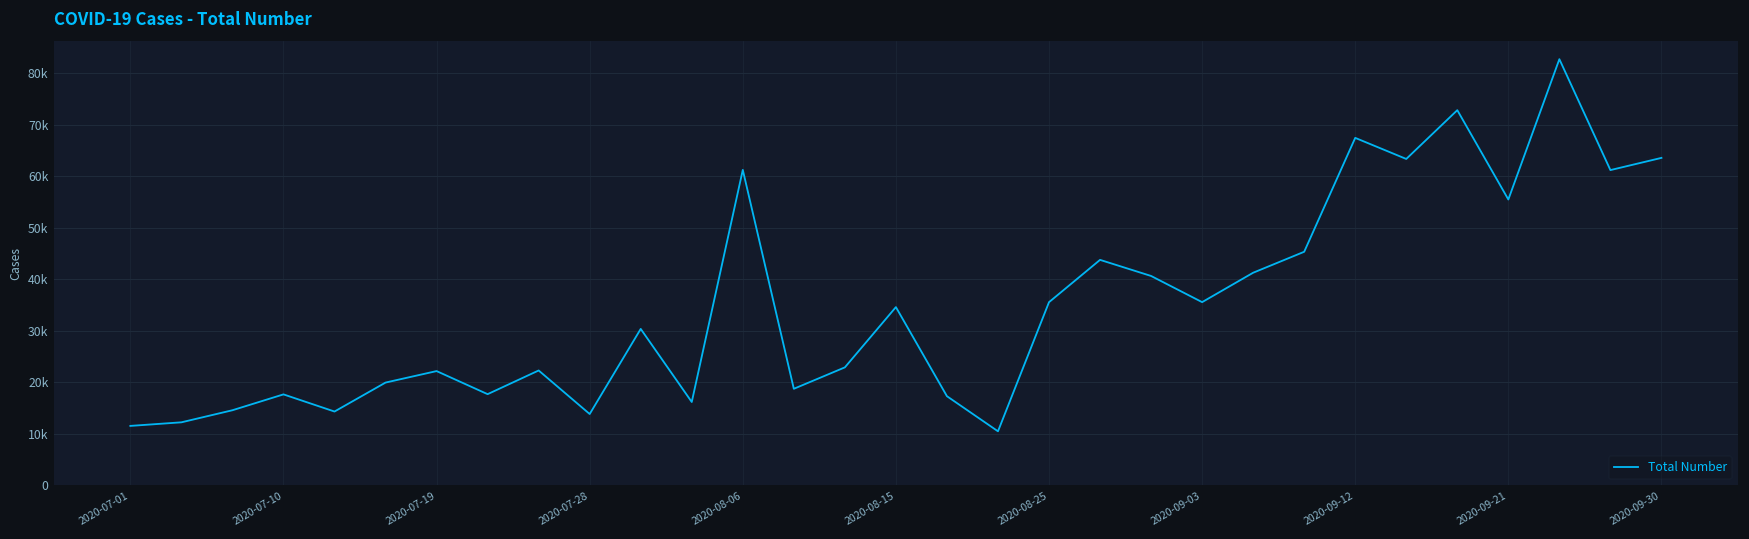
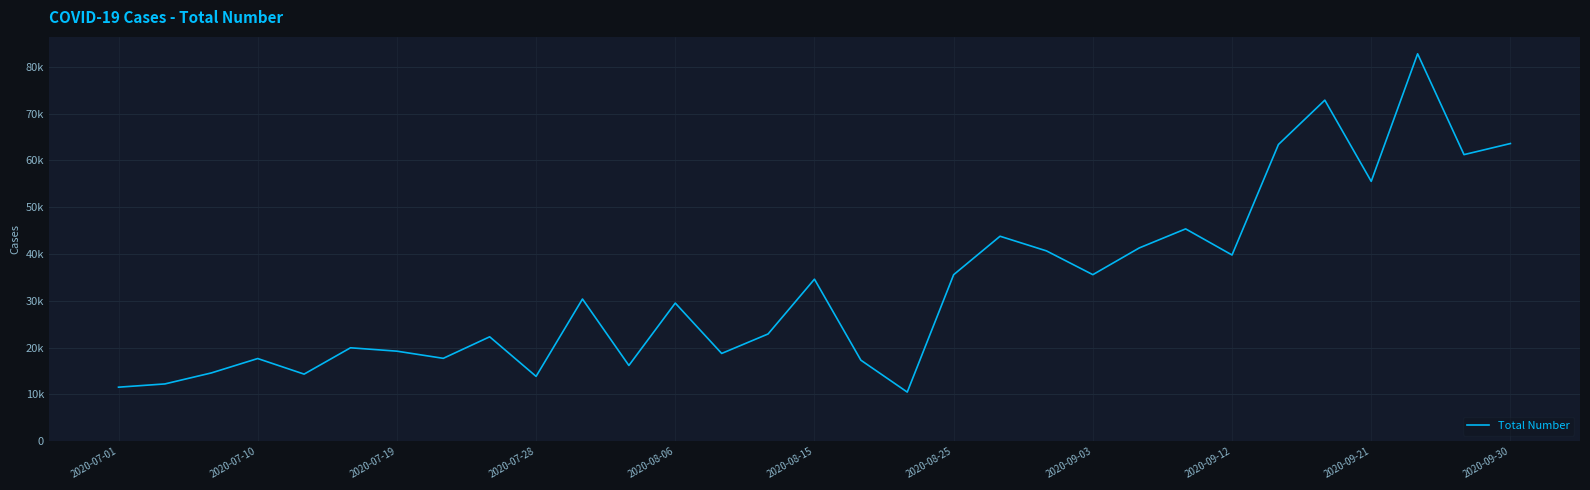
  {
    "2020-07-01": 12000,
    "2020-07-10": 18000,
-   "2020-07-19": 22000,
+   "2020-07-19": 19000,
    "2020-07-28": 14000,
-   "2020-08-06": 61000,
+   "2020-08-06": 30000,
    "2020-08-15": 35000,
    "2020-08-25": 36000,
    "2020-09-03": 36000,
-   "2020-09-12": 67000,
+   "2020-09-12": 40000,
    "2020-09-21": 56000,
    "2020-09-30": 64000
  }
